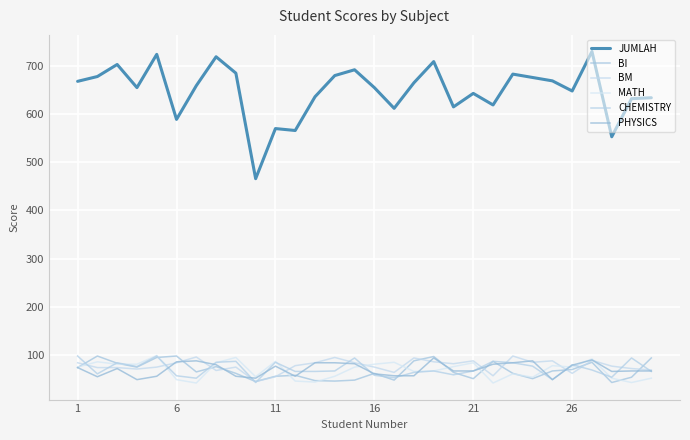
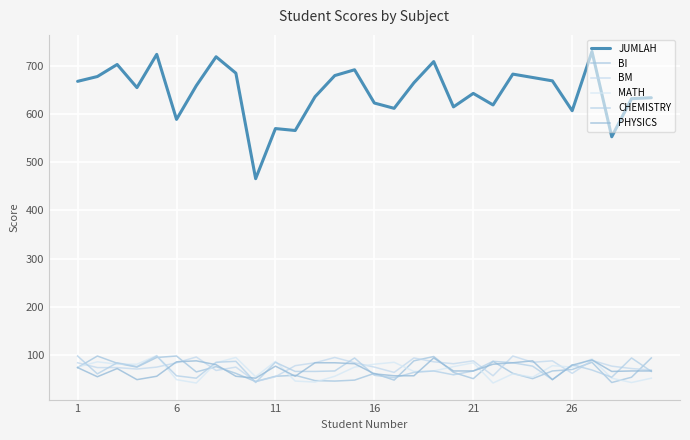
  {
    "JUMLAH": {
      "1": 670,
      "6": 590,
      "11": 570,
-     "16": 660,
+     "16": 620,
      "21": 640,
-     "26": 650
+     "26": 610
    }
  }
